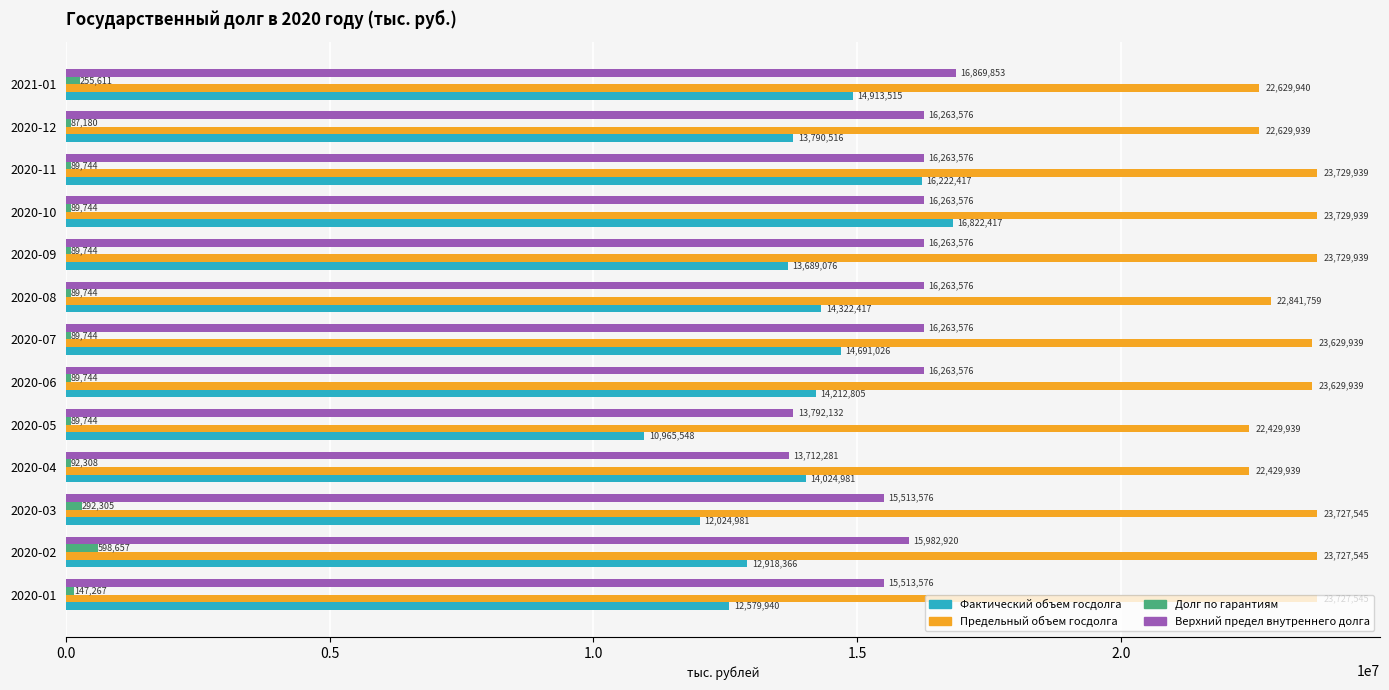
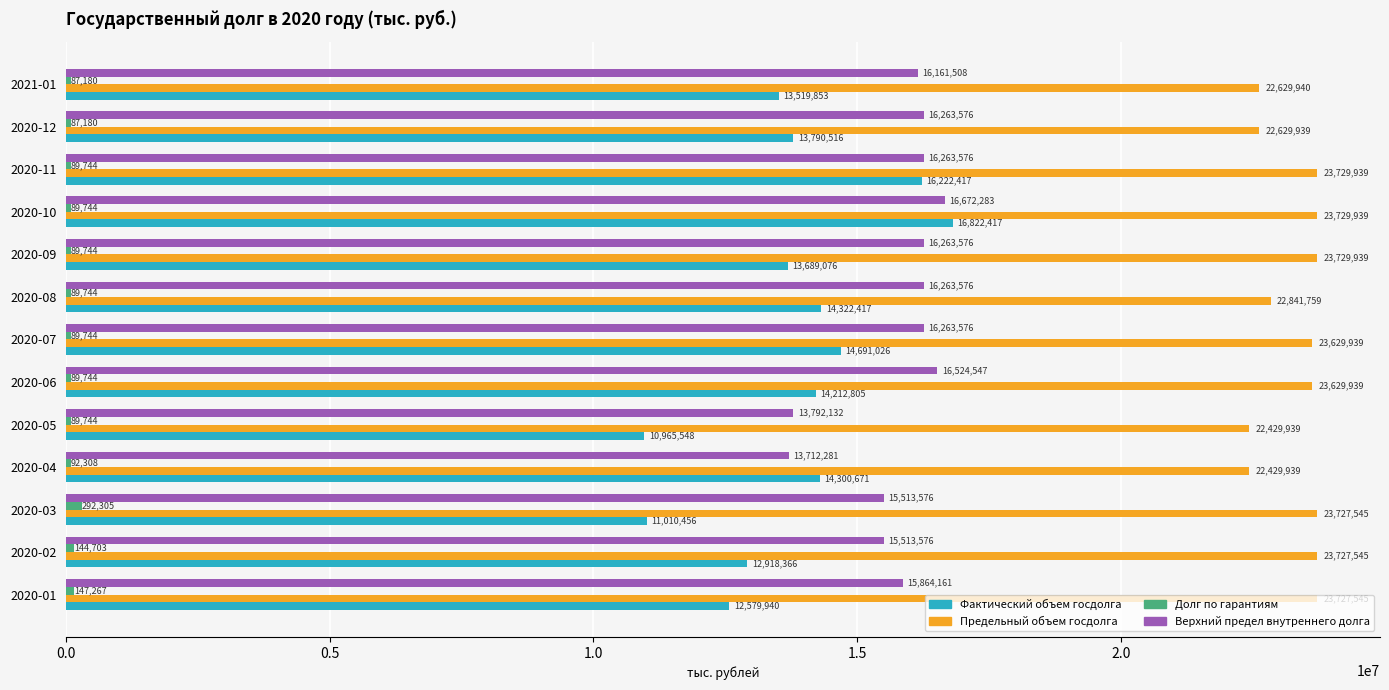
  {
    "Фактический объем госдолга": {
-     "2021-01": "14,913,515",
+     "2021-01": "13,519,853",
      "2020-12": "13,790,516",
      "2020-11": "16,222,417",
      "2020-10": "16,822,417",
      "2020-09": "13,689,076",
      "2020-08": "14,322,417",
      "2020-07": "14,691,026",
      "2020-06": "14,212,805",
      "2020-05": "10,965,548",
-     "2020-04": "14,024,981",
-     "2020-03": "12,024,981",
+     "2020-04": "14,300,671",
+     "2020-03": "11,010,456",
      "2020-02": "12,918,366",
      "2020-01": "12,579,940"
    },
    "Предельный объем госдолга": {
      "2021-01": "22,629,940",
      "2020-12": "22,629,939",
      "2020-11": "23,729,939",
      "2020-10": "23,729,939",
      "2020-09": "23,729,939",
      "2020-08": "22,841,759",
      "2020-07": "23,629,939",
      "2020-06": "23,629,939",
      "2020-05": "22,429,939",
      "2020-04": "22,429,939",
      "2020-03": "23,727,545",
      "2020-02": "23,727,545"
    },
    "Долг по гарантиям": {
-     "2021-01": "255,611",
+     "2021-01": "87,180",
      "2020-12": "87,180",
      "2020-11": "89,744",
      "2020-10": "89,744",
      "2020-09": "89,744",
      "2020-08": "89,744",
      "2020-07": "89,744",
      "2020-06": "89,744",
      "2020-05": "89,744",
      "2020-04": "92,308",
      "2020-03": "292,305",
-     "2020-02": "598,657",
+     "2020-02": "144,703",
      "2020-01": "147,267"
    },
    "Верхний предел внутреннего долга": {
-     "2021-01": "16,869,853",
+     "2021-01": "16,161,508",
      "2020-12": "16,263,576",
      "2020-11": "16,263,576",
-     "2020-10": "16,263,576",
+     "2020-10": "16,672,283",
      "2020-09": "16,263,576",
      "2020-08": "16,263,576",
      "2020-07": "16,263,576",
-     "2020-06": "16,263,576",
+     "2020-06": "16,524,547",
      "2020-05": "13,792,132",
      "2020-04": "13,712,281",
      "2020-03": "15,513,576",
-     "2020-02": "15,982,920",
-     "2020-01": "15,513,576"
+     "2020-02": "15,513,576",
+     "2020-01": "15,864,161"
    }
  }
